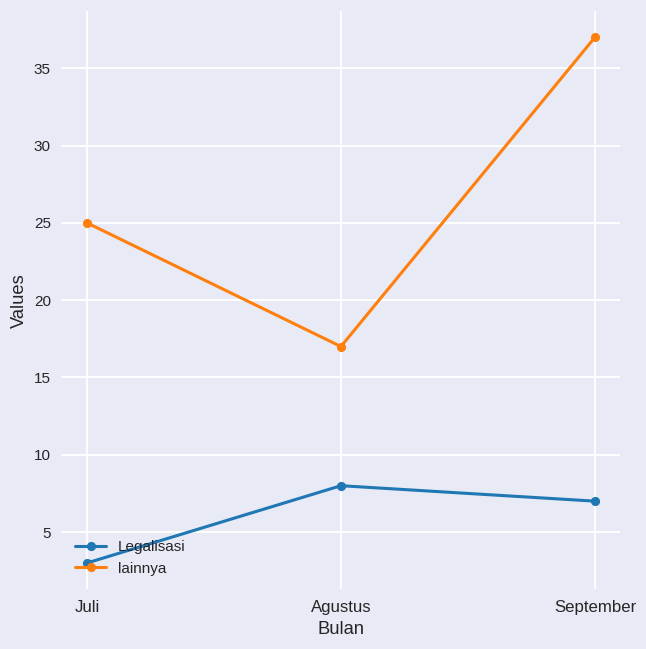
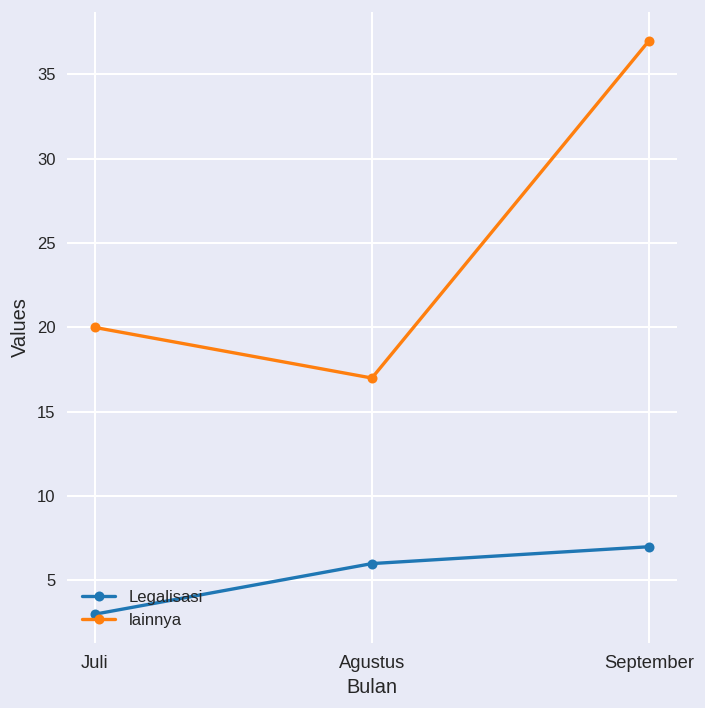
  {
    "Legalisasi": {
      "Juli": 3,
-     "Agustus": 8,
+     "Agustus": 6,
      "September": 7
    },
    "lainnya": {
-     "Juli": 25,
+     "Juli": 20,
      "Agustus": 17,
      "September": 37
    }
  }
